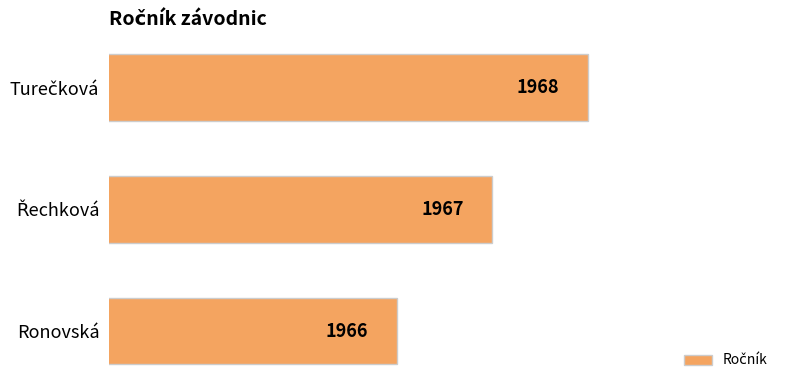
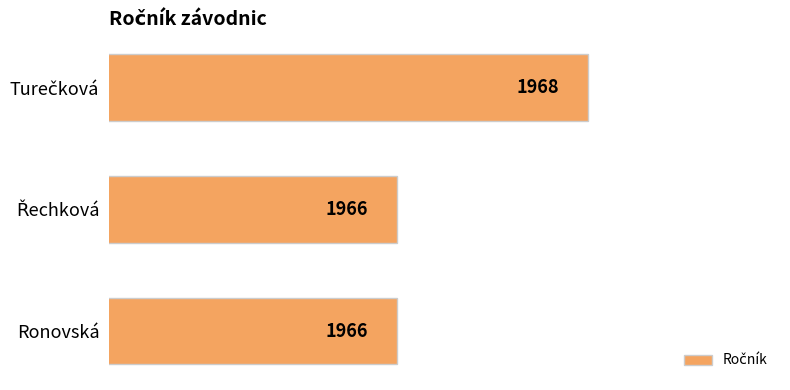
  {
    "Turečková": 1968,
-   "Řechková": 1967,
+   "Řechková": 1966,
    "Ronovská": 1966
  }
